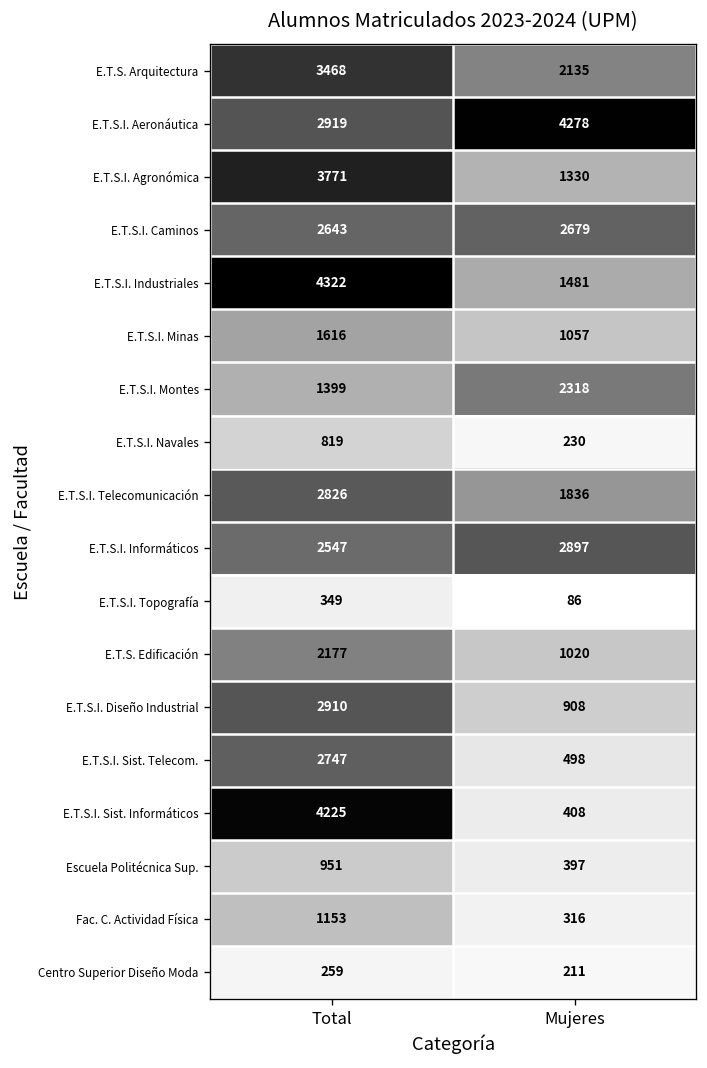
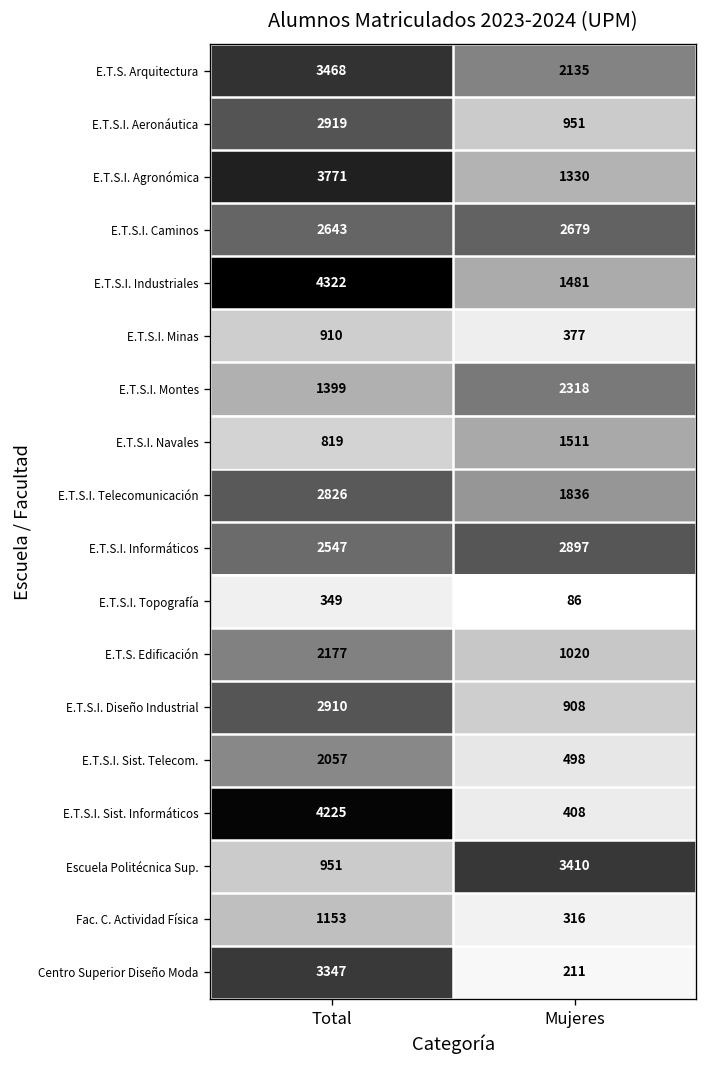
  {
    "E.T.S. Arquitectura": {
      "Total": 3468,
      "Mujeres": 2135
    },
    "E.T.S.I. Aeronáutica": {
      "Total": 2919,
-     "Mujeres": 4278
+     "Mujeres": 951
    },
    "E.T.S.I. Agronómica": {
      "Total": 3771,
      "Mujeres": 1330
    },
    "E.T.S.I. Caminos": {
      "Total": 2643,
      "Mujeres": 2679
    },
    "E.T.S.I. Industriales": {
      "Total": 4322,
      "Mujeres": 1481
    },
    "E.T.S.I. Minas": {
-     "Total": 1616,
-     "Mujeres": 1057
+     "Total": 910,
+     "Mujeres": 377
    },
    "E.T.S.I. Montes": {
      "Total": 1399,
      "Mujeres": 2318
    },
    "E.T.S.I. Navales": {
      "Total": 819,
-     "Mujeres": 230
+     "Mujeres": 1511
    },
    "E.T.S.I. Telecomunicación": {
      "Total": 2826,
      "Mujeres": 1836
    },
    "E.T.S.I. Informáticos": {
      "Total": 2547,
      "Mujeres": 2897
    },
    "E.T.S.I. Topografía": {
      "Total": 349,
      "Mujeres": 86
    },
    "E.T.S. Edificación": {
      "Total": 2177,
      "Mujeres": 1020
    },
    "E.T.S.I. Diseño Industrial": {
      "Total": 2910,
      "Mujeres": 908
    },
    "E.T.S.I. Sist. Telecom.": {
-     "Total": 2747,
+     "Total": 2057,
      "Mujeres": 498
    },
    "E.T.S.I. Sist. Informáticos": {
      "Total": 4225,
      "Mujeres": 408
    },
    "Escuela Politécnica Sup.": {
      "Total": 951,
-     "Mujeres": 397
+     "Mujeres": 3410
    },
    "Fac. C. Actividad Física": {
      "Total": 1153,
      "Mujeres": 316
    },
    "Centro Superior Diseño Moda": {
-     "Total": 259,
+     "Total": 3347,
      "Mujeres": 211
    }
  }
